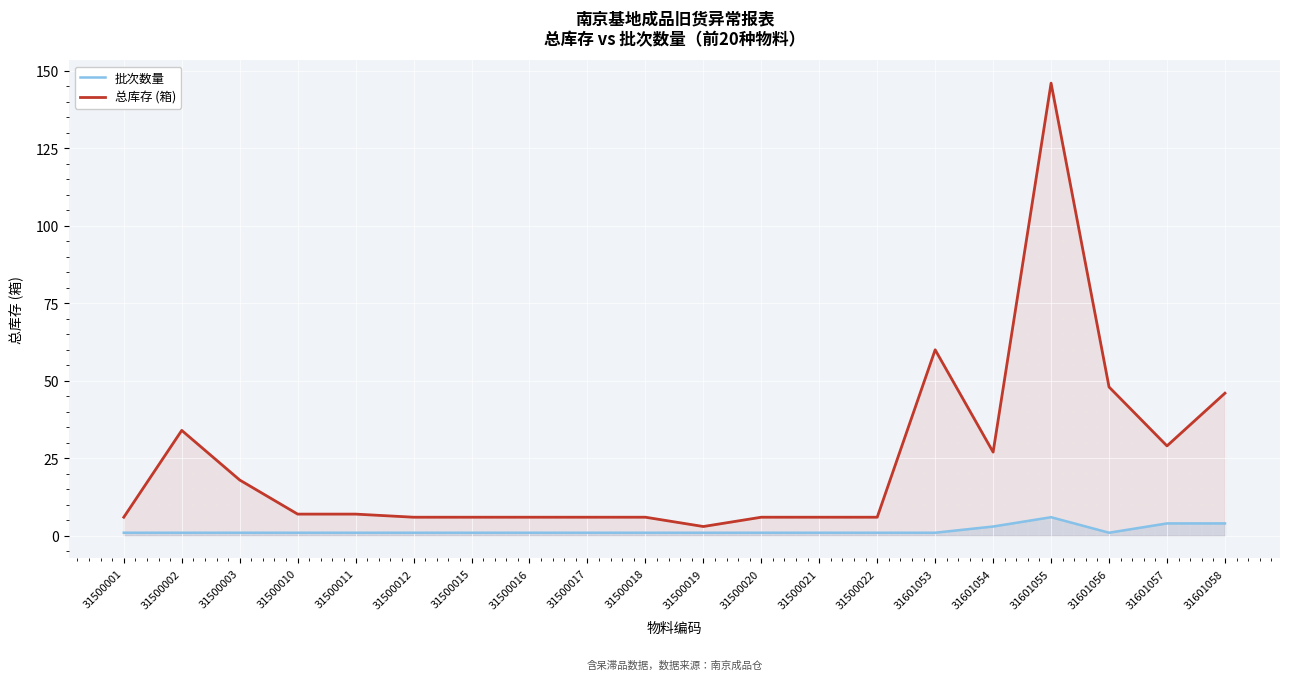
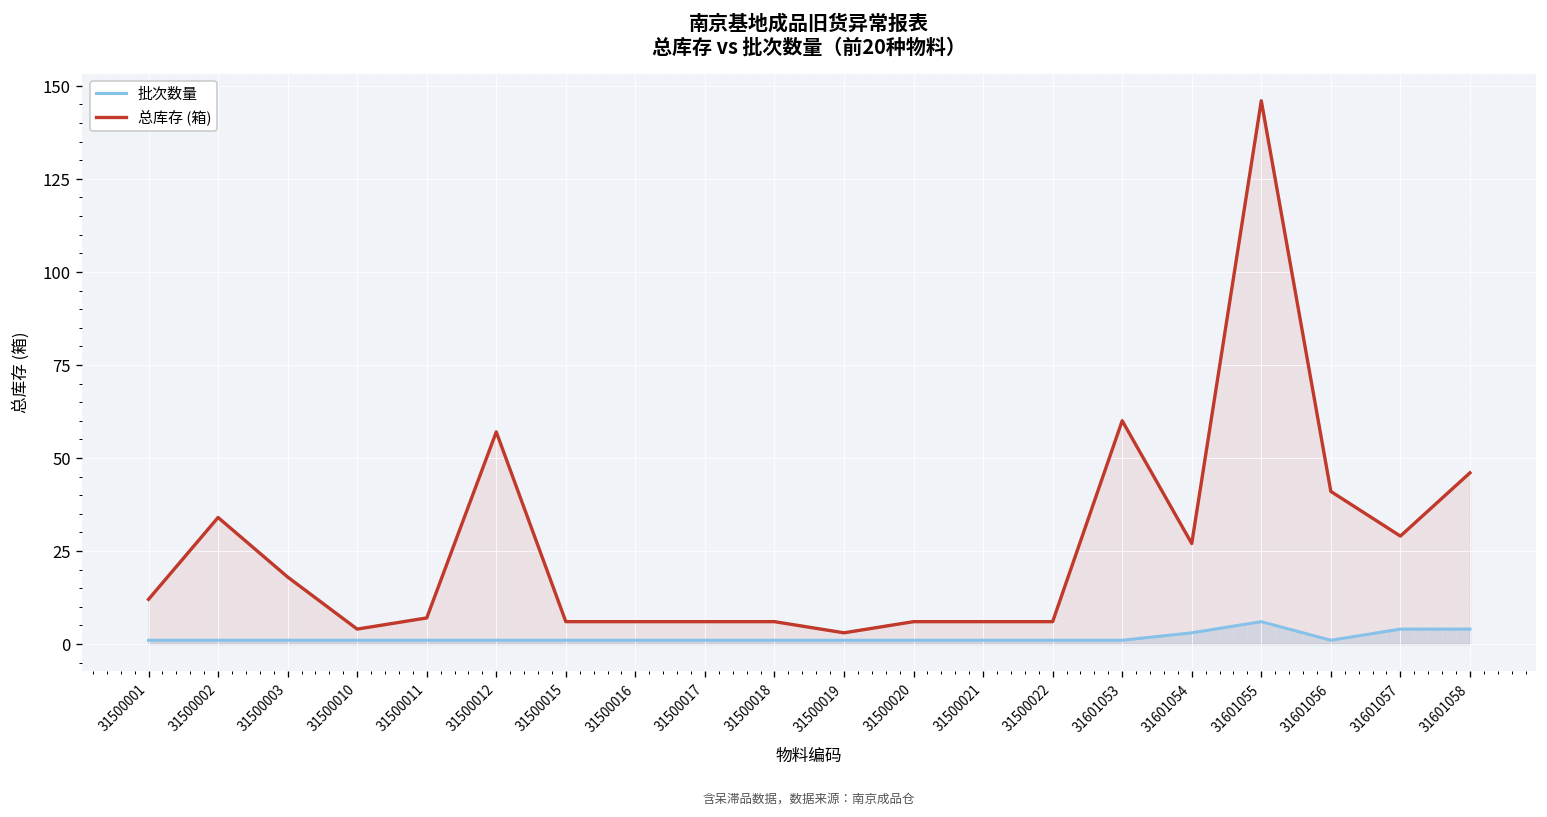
  {
    "批次数量": {
      "31500001": 1,
      "31500002": 1,
      "31500003": 1,
      "31500010": 1,
      "31500011": 1,
      "31500012": 1,
      "31500015": 1,
      "31500016": 1,
      "31500017": 1,
      "31500018": 1,
      "31500019": 1,
      "31500020": 1,
      "31500021": 1,
      "31500022": 1,
      "31601053": 1,
      "31601054": 3,
      "31601055": 6,
      "31601056": 1,
      "31601057": 4,
      "31601058": 4
    },
    "总库存 (箱)": {
-     "31500001": 6,
+     "31500001": 12,
      "31500002": 34,
      "31500003": 18,
-     "31500010": 7,
+     "31500010": 4,
      "31500011": 7,
-     "31500012": 6,
+     "31500012": 57,
      "31500015": 6,
      "31500016": 6,
      "31500017": 6,
      "31500018": 6,
      "31500019": 3,
      "31500020": 6,
      "31500021": 6,
      "31500022": 6,
      "31601053": 60,
      "31601054": 27,
      "31601055": 146,
-     "31601056": 48,
+     "31601056": 41,
      "31601057": 29,
      "31601058": 46
    }
  }
